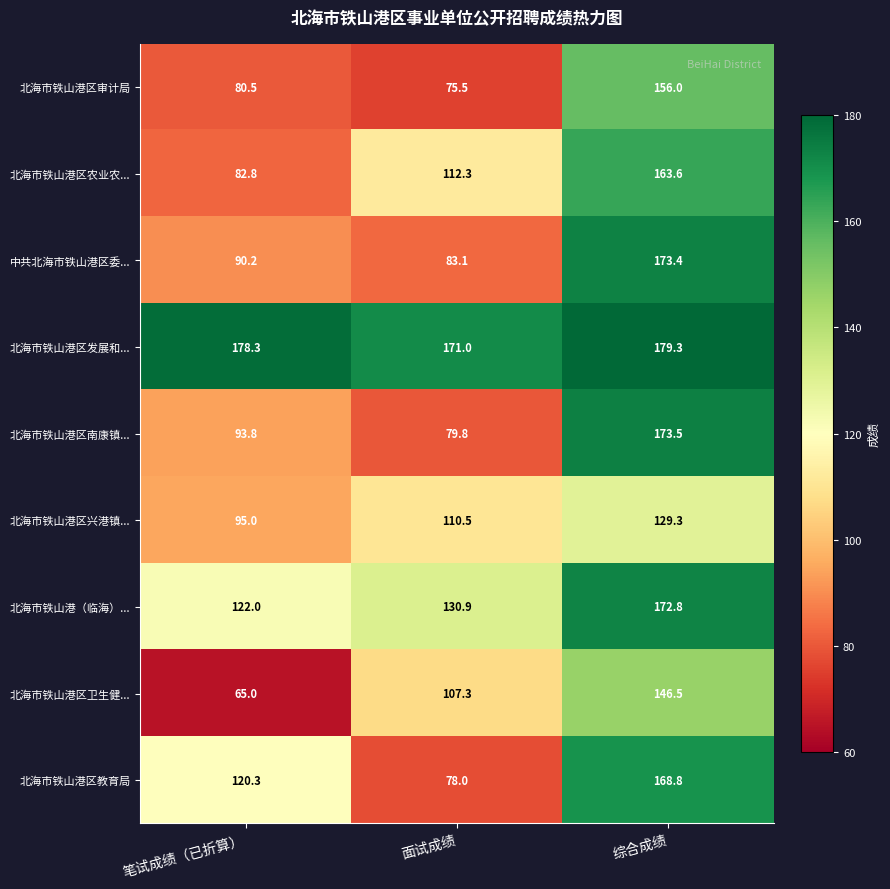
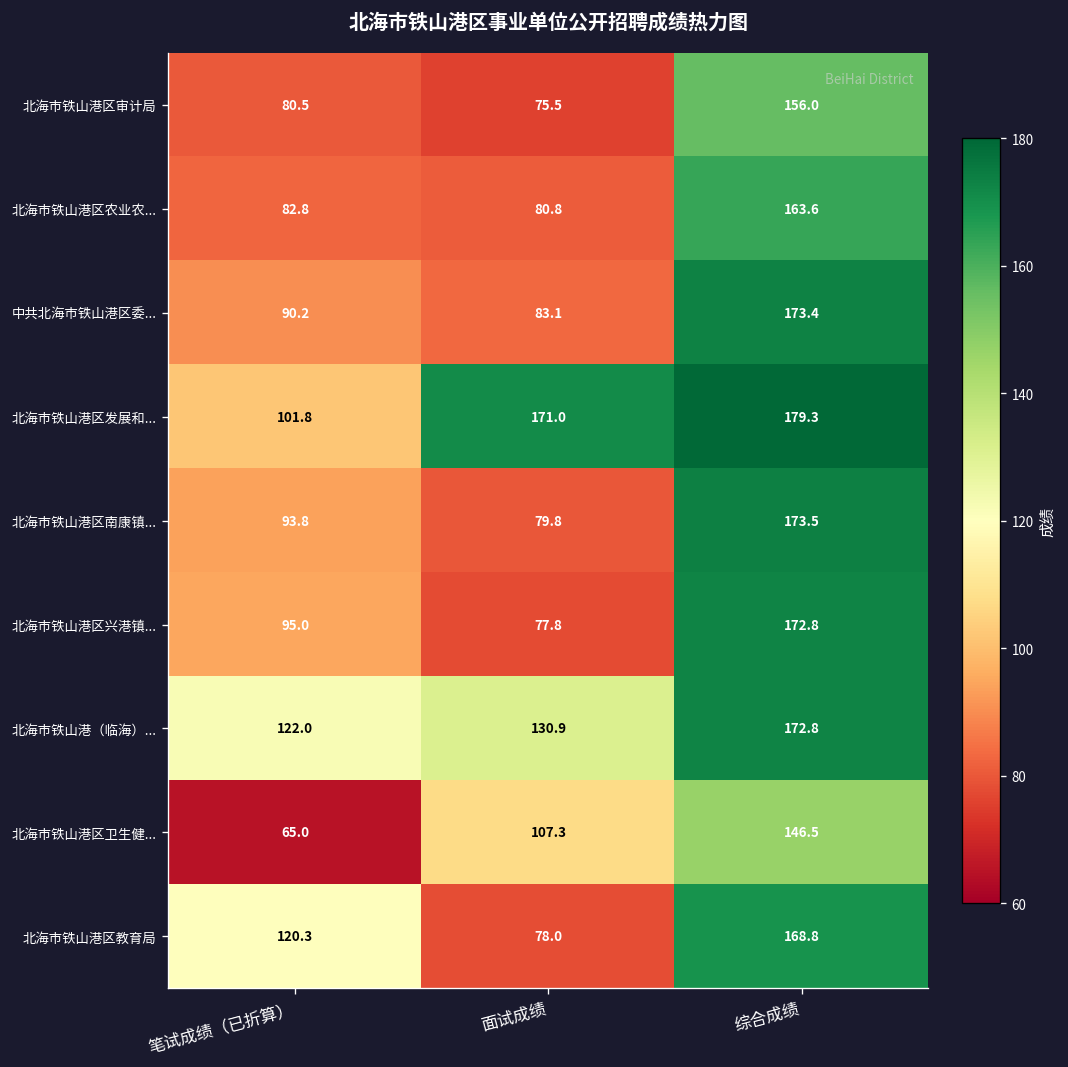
  {
    "北海市铁山港区审计局": {
      "笔试成绩（已折算）": 80.5,
      "面试成绩": 75.5
    },
    "北海市铁山港区农业农...": {
      "笔试成绩（已折算）": 82.8,
-     "面试成绩": 112.3,
+     "面试成绩": 80.8,
      "综合成绩": 163.6
    },
    "中共北海市铁山港区委...": {
      "笔试成绩（已折算）": 90.2,
      "面试成绩": 83.1,
      "综合成绩": 173.4
    },
    "北海市铁山港区发展和...": {
-     "笔试成绩（已折算）": 178.3,
+     "笔试成绩（已折算）": 101.8,
      "面试成绩": 171.0,
      "综合成绩": 179.3
    },
    "北海市铁山港区南康镇...": {
      "笔试成绩（已折算）": 93.8,
      "面试成绩": 79.8,
      "综合成绩": 173.5
    },
    "北海市铁山港区兴港镇...": {
      "笔试成绩（已折算）": 95.0,
-     "面试成绩": 110.5,
-     "综合成绩": 129.3
+     "面试成绩": 77.8,
+     "综合成绩": 172.8
    },
    "北海市铁山港（临海）...": {
      "笔试成绩（已折算）": 122.0,
      "面试成绩": 130.9,
      "综合成绩": 172.8
    },
    "北海市铁山港区卫生健...": {
      "笔试成绩（已折算）": 65.0,
      "面试成绩": 107.3,
      "综合成绩": 146.5
    },
    "北海市铁山港区教育局": {
      "笔试成绩（已折算）": 120.3,
      "面试成绩": 78.0,
      "综合成绩": 168.8
    }
  }
